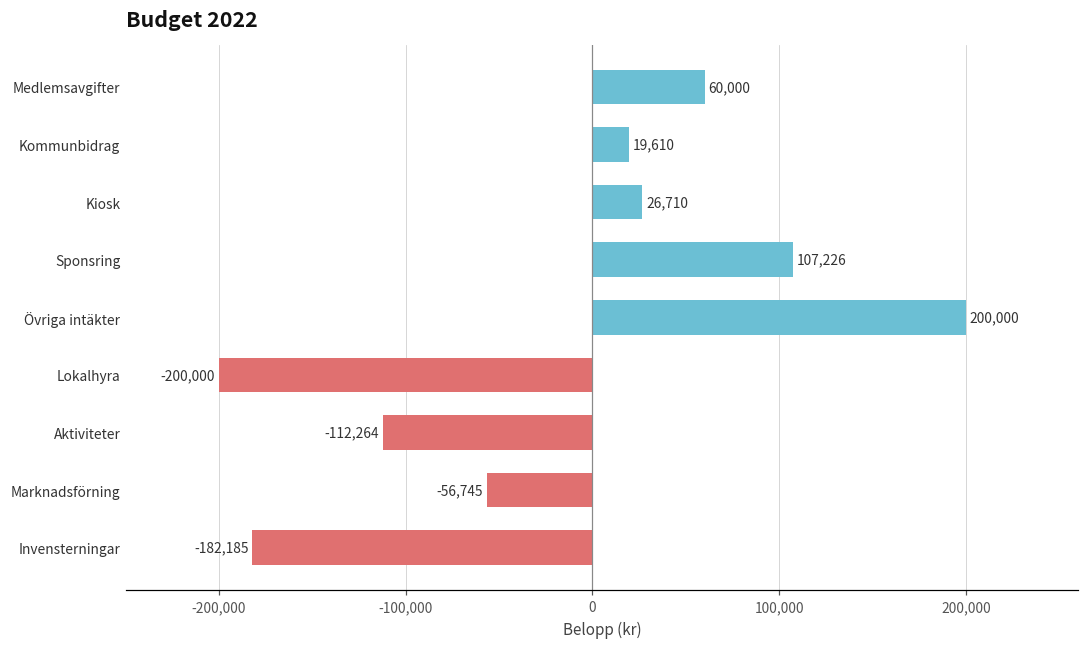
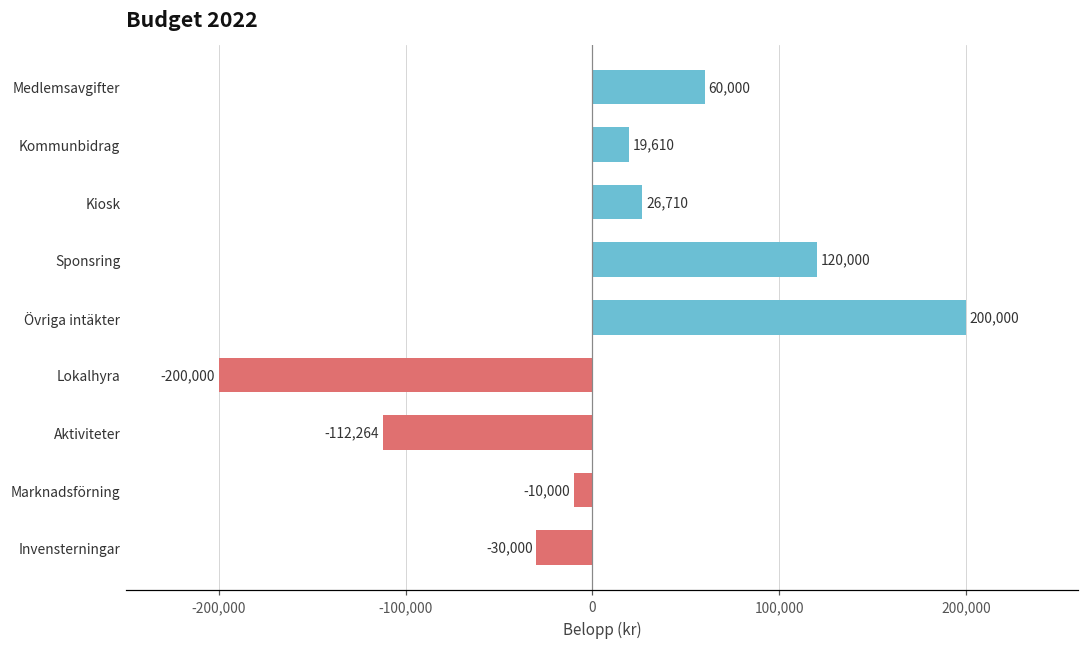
  {
    "Medlemsavgifter": "60,000",
    "Kommunbidrag": "19,610",
    "Kiosk": "26,710",
-   "Sponsring": "107,226",
+   "Sponsring": "120,000",
    "Övriga intäkter": "200,000",
    "Lokalhyra": "-200,000",
    "Aktiviteter": "-112,264",
-   "Marknadsförning": "-56,745",
-   "Invensterningar": "-182,185"
+   "Marknadsförning": "-10,000",
+   "Invensterningar": "-30,000"
  }
